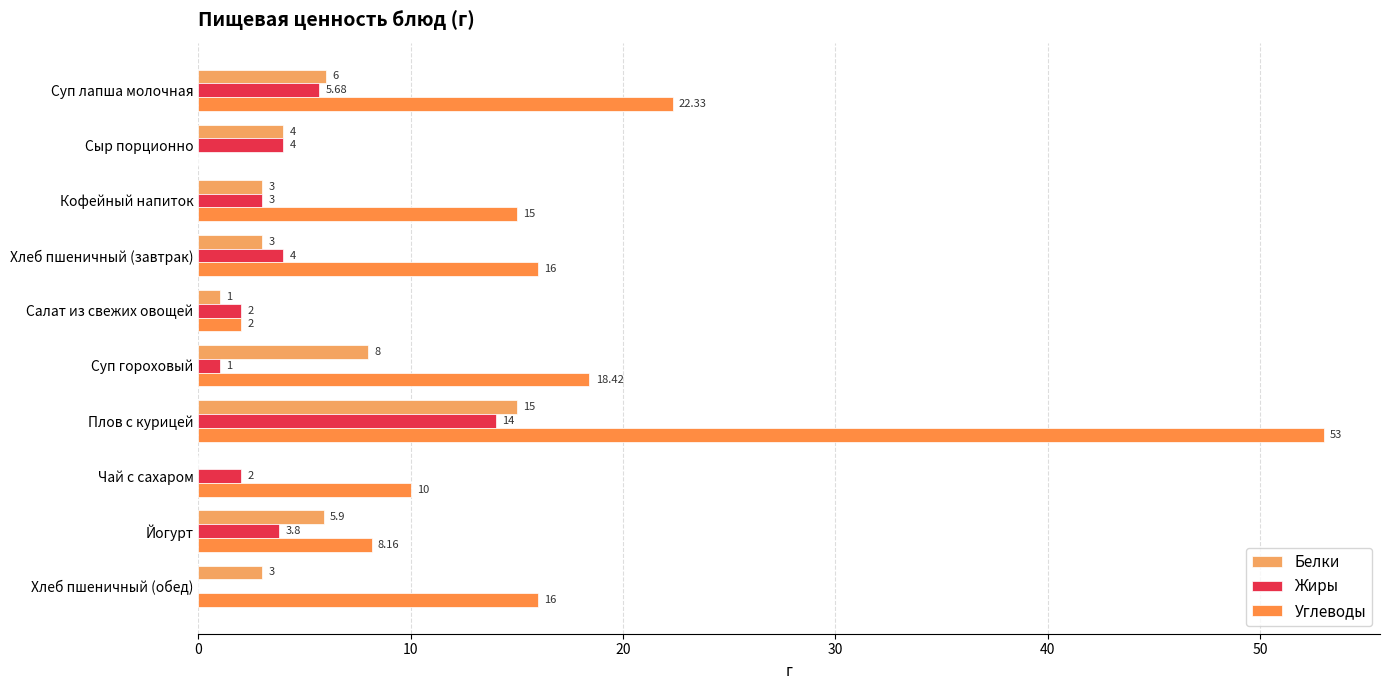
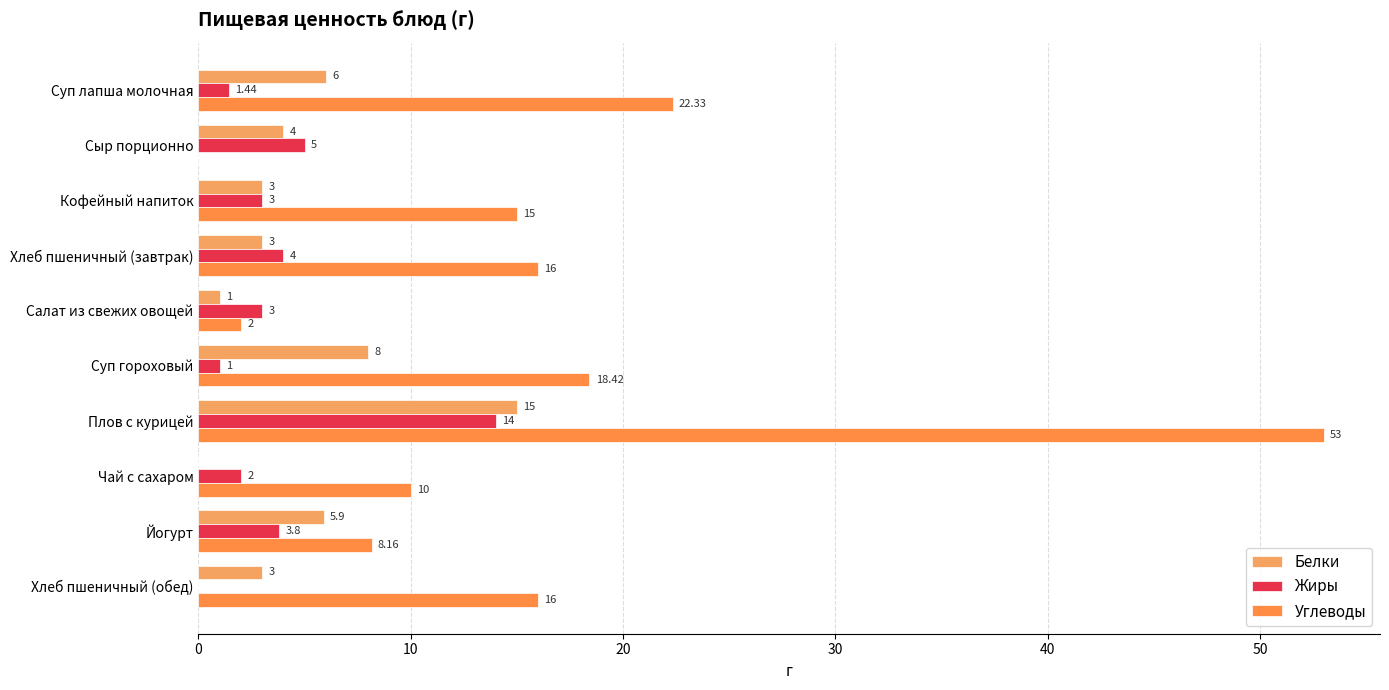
  {
    "Жиры": {
-     "Суп лапша молочная": 5.68,
-     "Сыр порционно": 4,
+     "Суп лапша молочная": 1.44,
+     "Сыр порционно": 5,
      "Кофейный напиток": 3,
      "Хлеб пшеничный (завтрак)": 4,
-     "Салат из свежих овощей": 2,
+     "Салат из свежих овощей": 3,
      "Суп гороховый": 1,
      "Плов с курицей": 14,
      "Чай с сахаром": 2,
      "Йогурт": 3.8
    }
  }
